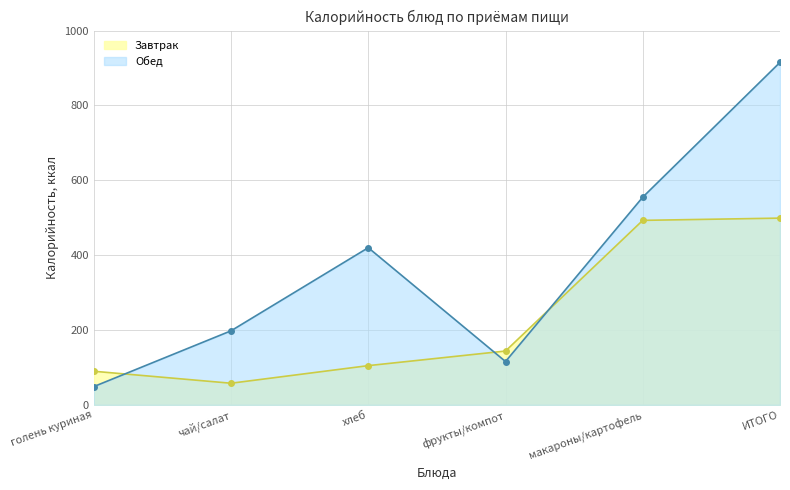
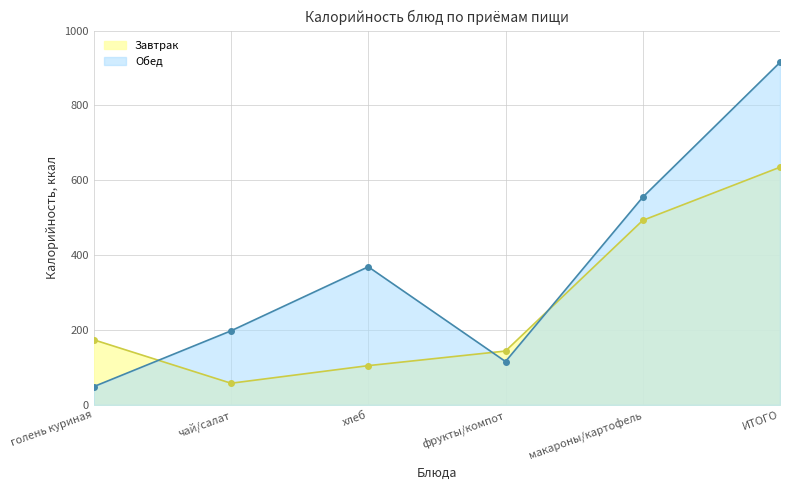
  {
    "Завтрак": {
-     "голень куриная": 90,
+     "голень куриная": 170,
      "чай/салат": 60,
      "хлеб": 110,
      "фрукты/компот": 140,
      "макароны/картофель": 490,
-     "ИТОГО": 500
+     "ИТОГО": 640
    },
    "Обед": {
      "голень куриная": 50,
      "чай/салат": 200,
-     "хлеб": 420,
+     "хлеб": 370,
      "фрукты/компот": 120,
      "макароны/картофель": 560,
      "ИТОГО": 920
    }
  }
